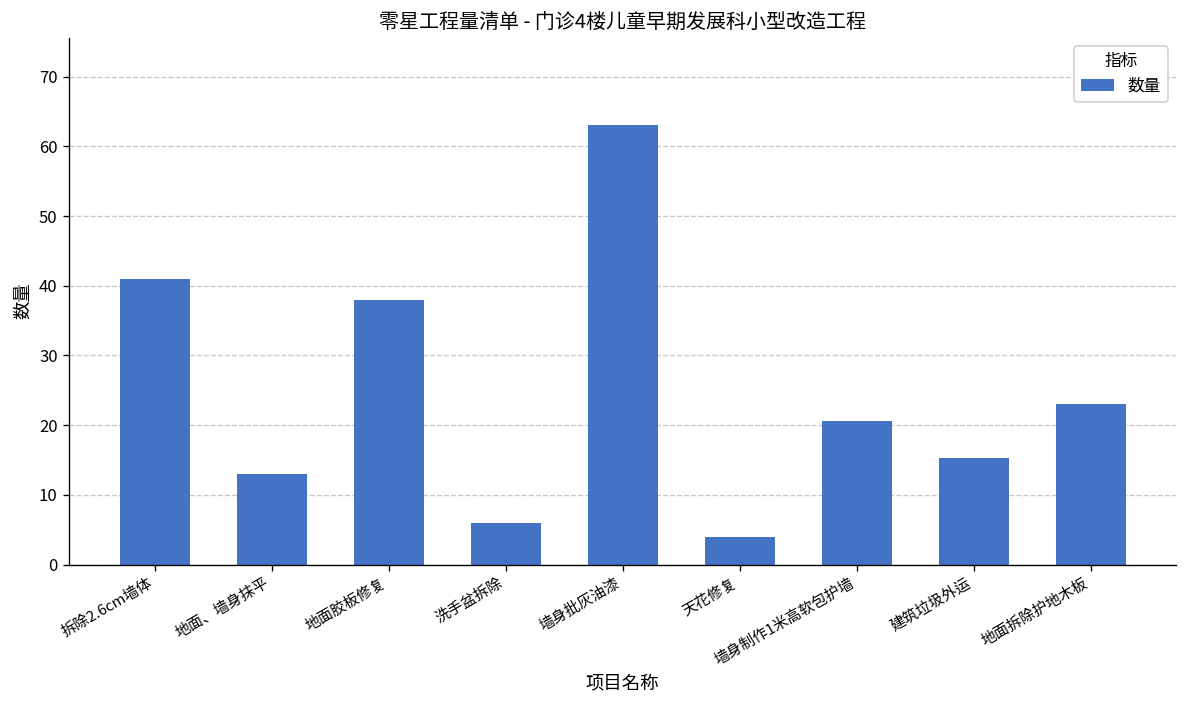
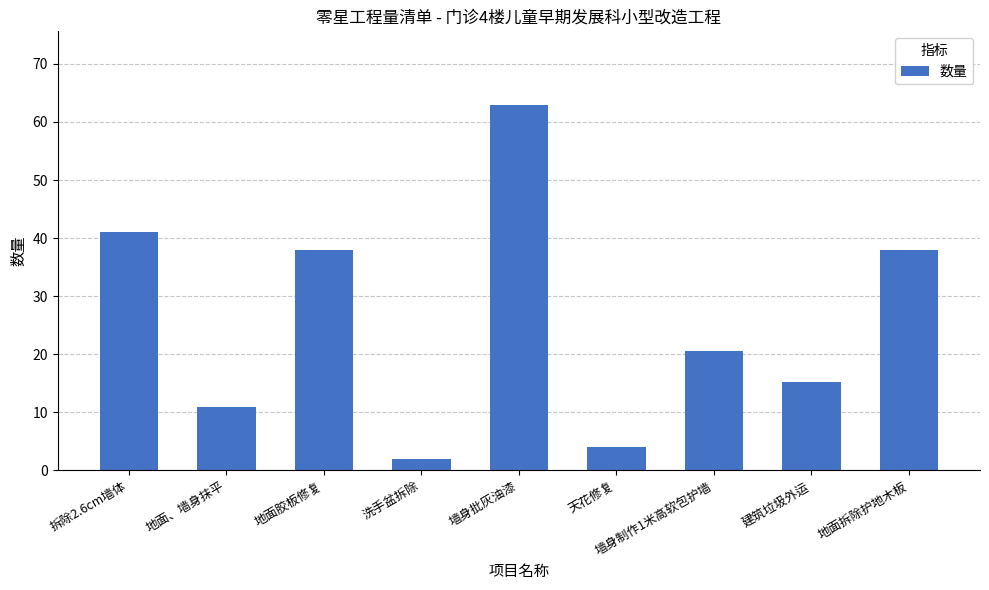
  {
    "拆除2.6cm墙体": 41,
-   "地面、墙身抹平": 13,
+   "地面、墙身抹平": 11,
    "地面胶板修复": 38,
-   "洗手盆拆除": 6,
+   "洗手盆拆除": 2,
    "墙身批灰油漆": 63,
    "天花修复": 4,
    "墙身制作1米高软包护墙": 21,
    "建筑垃圾外运": 15,
-   "地面拆除护地木板": 23
+   "地面拆除护地木板": 38
  }
